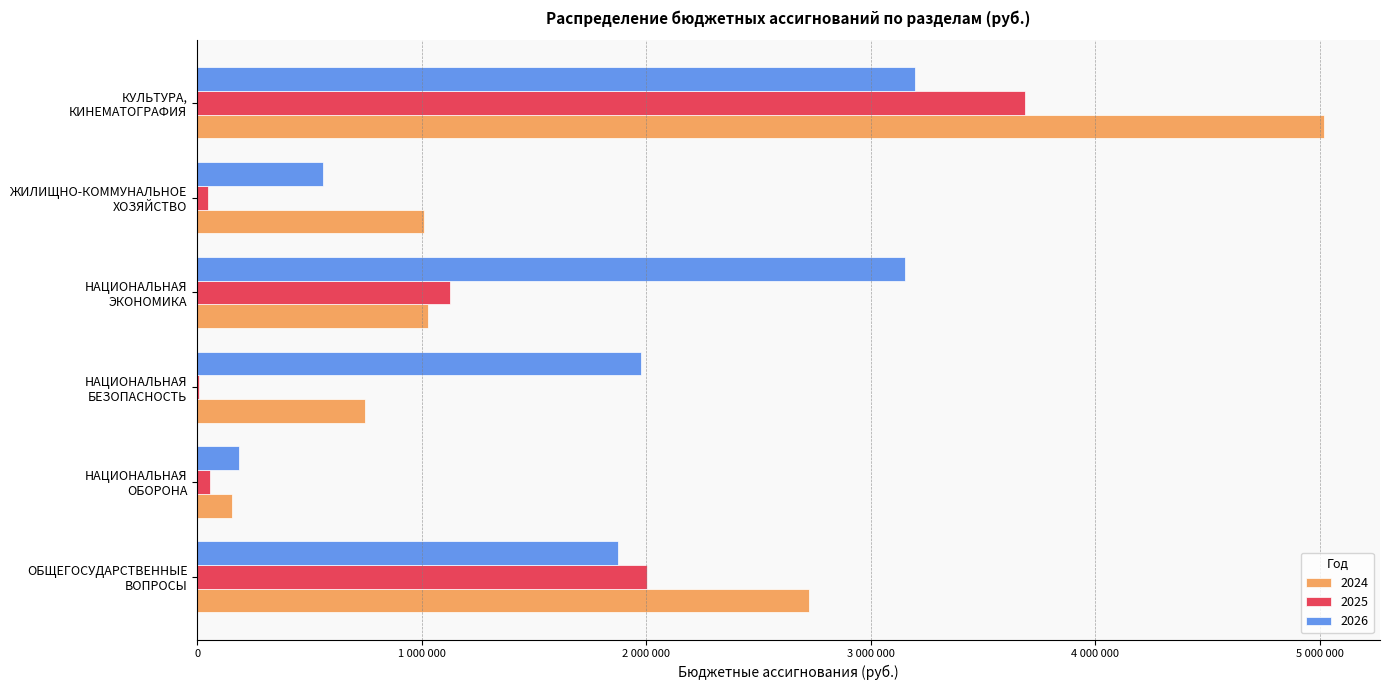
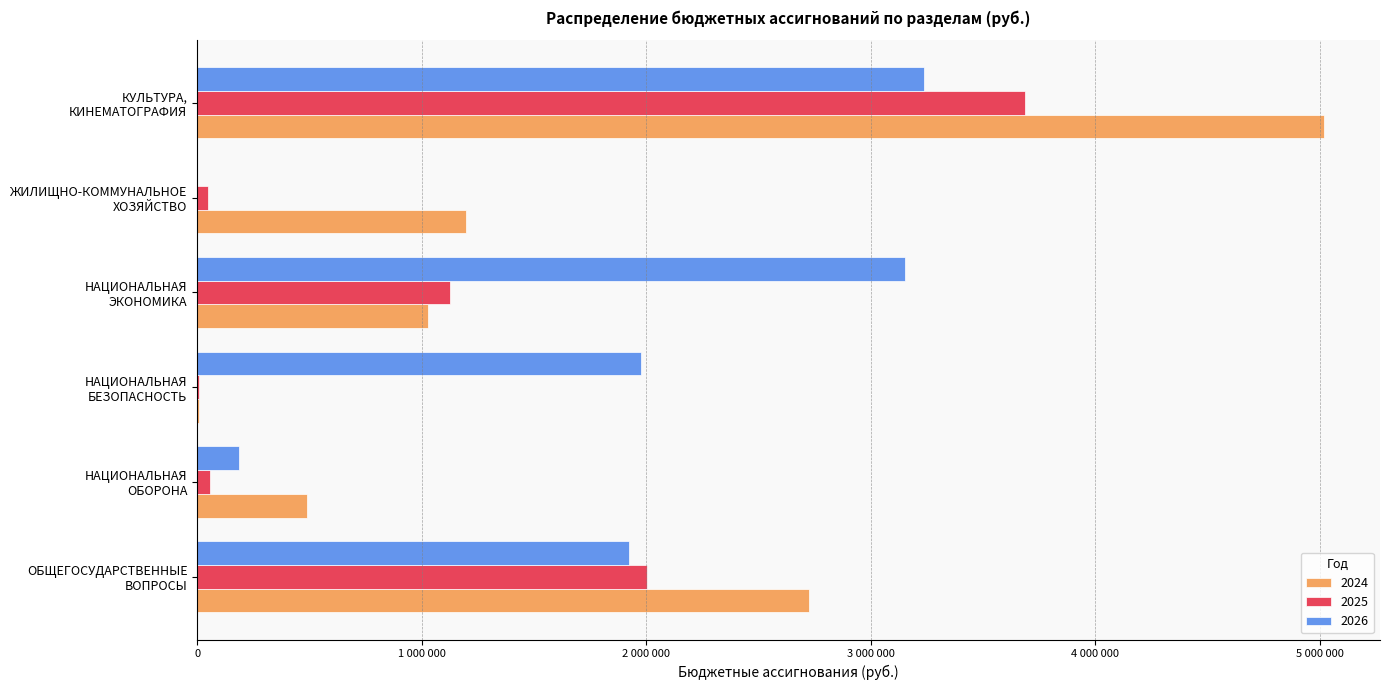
  {
    "2024": {
      "КУЛЬТУРА, КИНЕМАТОГРАФИЯ": 5020000,
-     "ЖИЛИЩНО-КОММУНАЛЬНОЕ ХОЗЯЙСТВО": 1010000,
+     "ЖИЛИЩНО-КОММУНАЛЬНОЕ ХОЗЯЙСТВО": 1200000,
      "НАЦИОНАЛЬНАЯ ЭКОНОМИКА": 1030000,
-     "НАЦИОНАЛЬНАЯ БЕЗОПАСНОСТЬ": 750000,
-     "НАЦИОНАЛЬНАЯ ОБОРОНА": 150000,
+     "НАЦИОНАЛЬНАЯ БЕЗОПАСНОСТЬ": 10000,
+     "НАЦИОНАЛЬНАЯ ОБОРОНА": 490000,
      "ОБЩЕГОСУДАРСТВЕННЫЕ ВОПРОСЫ": 2720000
    },
    "2025": {
      "КУЛЬТУРА, КИНЕМАТОГРАФИЯ": 3690000,
      "ЖИЛИЩНО-КОММУНАЛЬНОЕ ХОЗЯЙСТВО": 50000,
      "НАЦИОНАЛЬНАЯ ЭКОНОМИКА": 1130000,
      "НАЦИОНАЛЬНАЯ ОБОРОНА": 60000,
      "ОБЩЕГОСУДАРСТВЕННЫЕ ВОПРОСЫ": 2000000
    },
    "2026": {
-     "КУЛЬТУРА, КИНЕМАТОГРАФИЯ": 3200000,
-     "ЖИЛИЩНО-КОММУНАЛЬНОЕ ХОЗЯЙСТВО": 560000,
+     "КУЛЬТУРА, КИНЕМАТОГРАФИЯ": 3240000,
+     "ЖИЛИЩНО-КОММУНАЛЬНОЕ ХОЗЯЙСТВО": 0,
      "НАЦИОНАЛЬНАЯ ЭКОНОМИКА": 3150000,
      "НАЦИОНАЛЬНАЯ БЕЗОПАСНОСТЬ": 1980000,
      "НАЦИОНАЛЬНАЯ ОБОРОНА": 190000,
-     "ОБЩЕГОСУДАРСТВЕННЫЕ ВОПРОСЫ": 1880000
+     "ОБЩЕГОСУДАРСТВЕННЫЕ ВОПРОСЫ": 1920000
    }
  }
